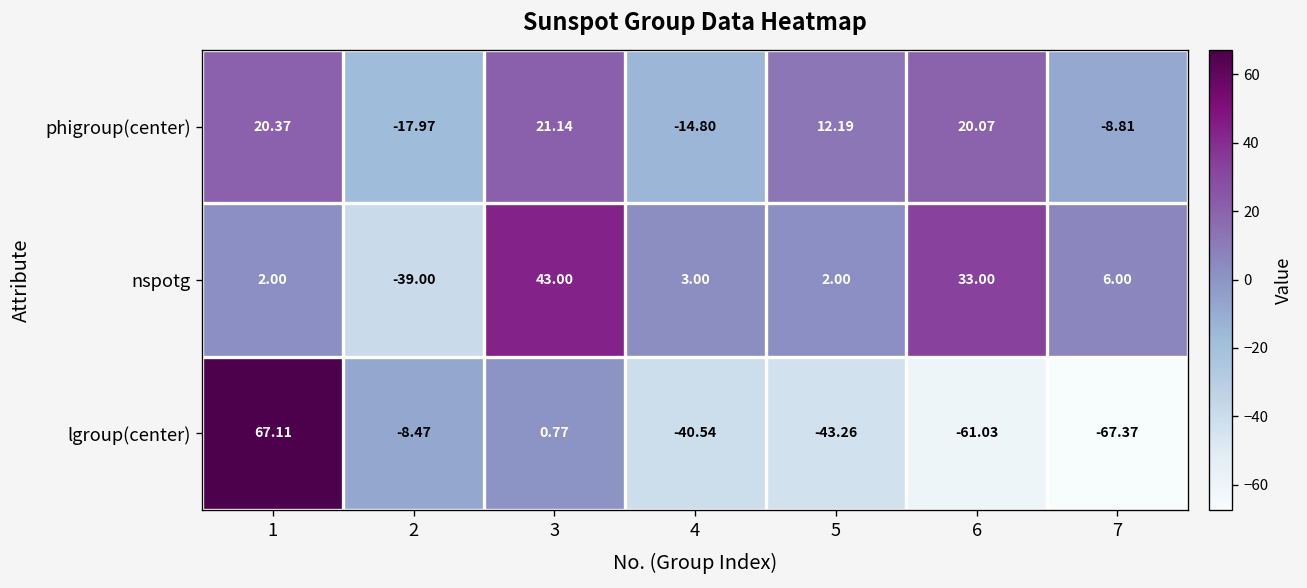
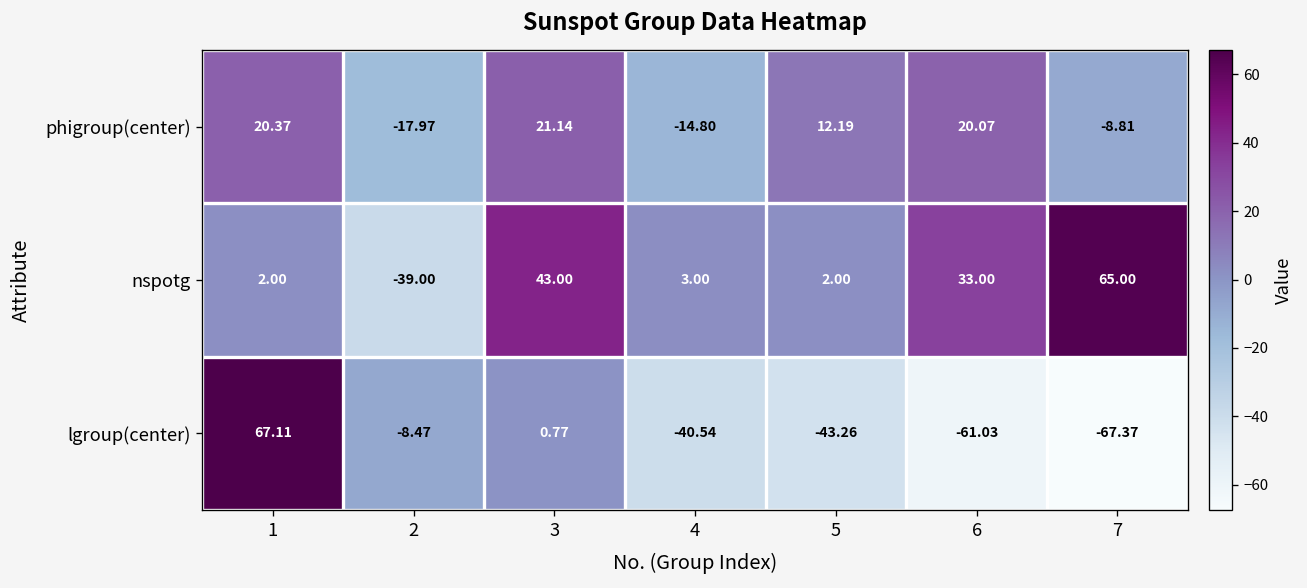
  {
    "phigroup(center)": {
      "1": 20.37,
      "2": -17.97,
      "3": 21.14,
      "4": -14.80,
      "5": 12.19,
      "6": 20.07,
      "7": -8.81
    },
    "nspotg": {
      "1": 2.00,
      "2": -39.00,
      "3": 43.00,
      "4": 3.00,
      "5": 2.00,
      "6": 33.00,
-     "7": 6.00
+     "7": 65.00
    },
    "lgroup(center)": {
      "1": 67.11,
      "2": -8.47,
      "3": 0.77,
      "4": -40.54,
      "5": -43.26,
      "6": -61.03,
      "7": -67.37
    }
  }
